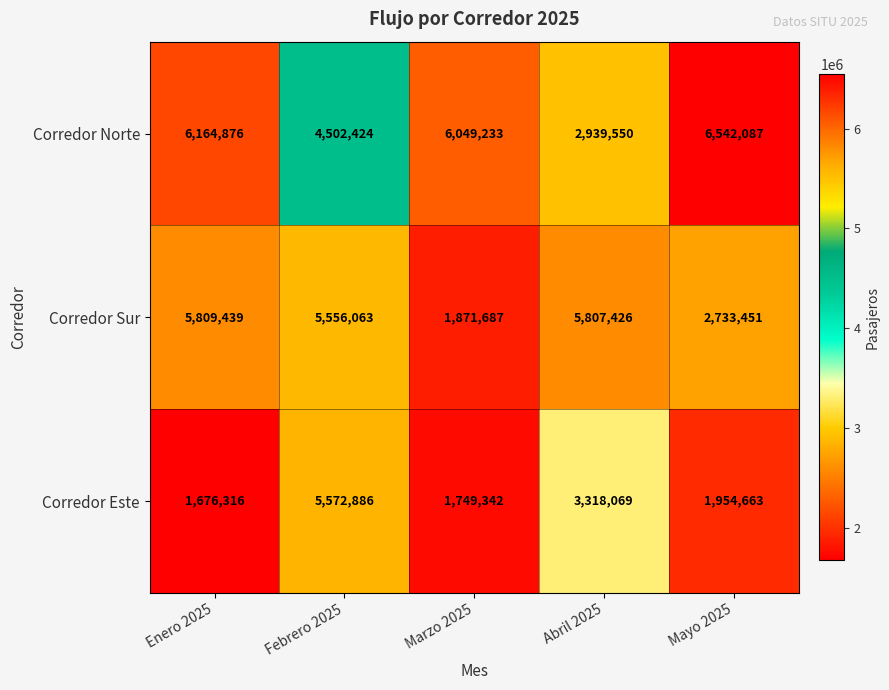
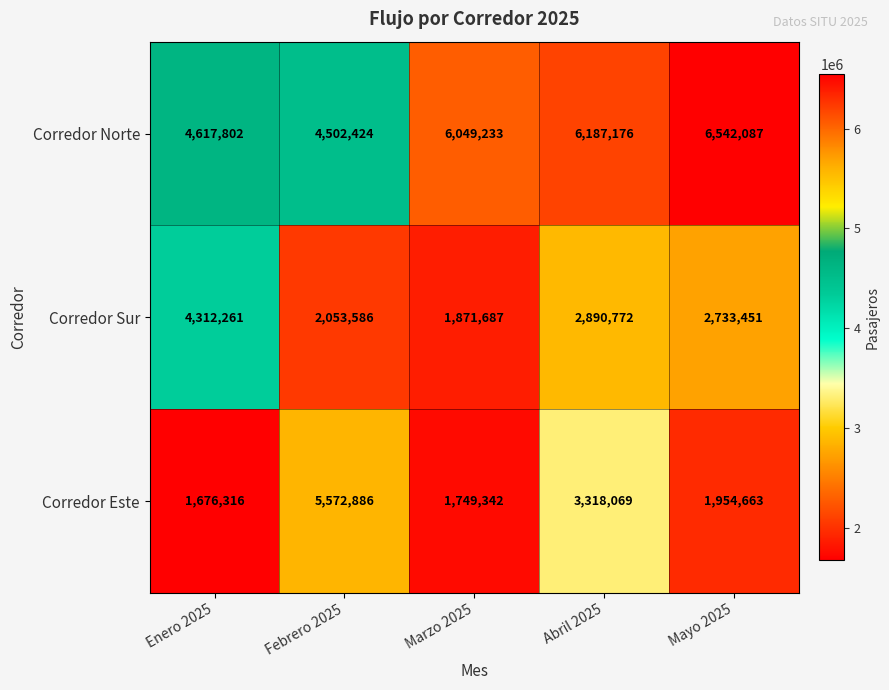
  {
    "Corredor Norte": {
-     "Enero 2025": "6,164,876",
+     "Enero 2025": "4,617,802",
      "Febrero 2025": "4,502,424",
      "Marzo 2025": "6,049,233",
-     "Abril 2025": "2,939,550",
+     "Abril 2025": "6,187,176",
      "Mayo 2025": "6,542,087"
    },
    "Corredor Sur": {
-     "Enero 2025": "5,809,439",
-     "Febrero 2025": "5,556,063",
+     "Enero 2025": "4,312,261",
+     "Febrero 2025": "2,053,586",
      "Marzo 2025": "1,871,687",
-     "Abril 2025": "5,807,426",
+     "Abril 2025": "2,890,772",
      "Mayo 2025": "2,733,451"
    },
    "Corredor Este": {
      "Enero 2025": "1,676,316",
      "Febrero 2025": "5,572,886",
      "Marzo 2025": "1,749,342",
      "Abril 2025": "3,318,069",
      "Mayo 2025": "1,954,663"
    }
  }
